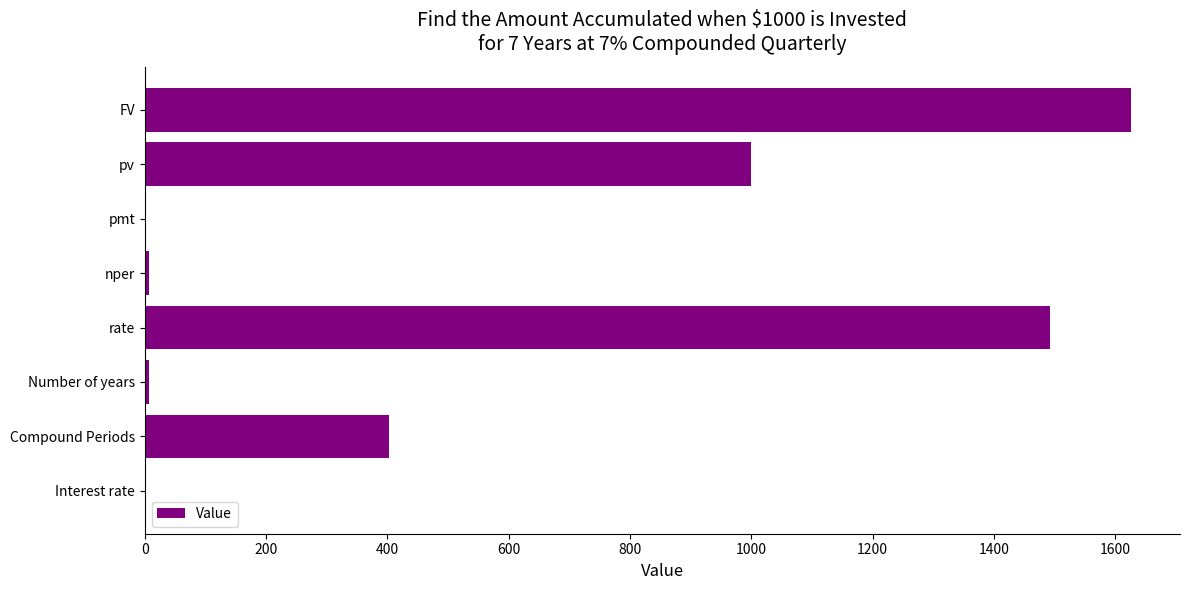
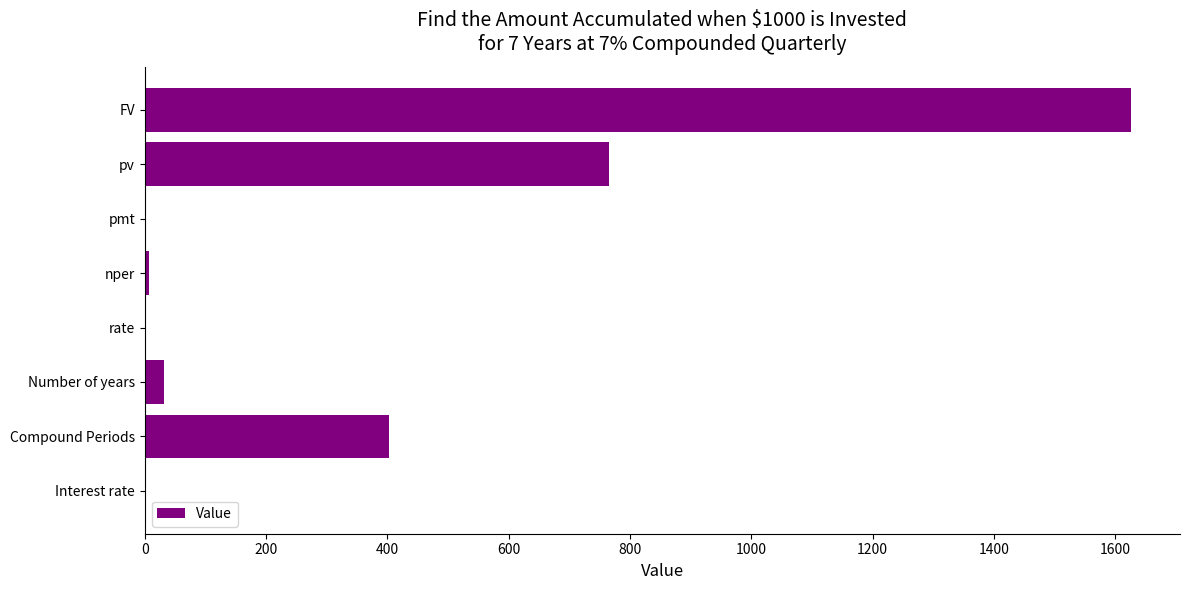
  {
    "FV": 1630,
-   "pv": 1000,
+   "pv": 770,
    "pmt": 0,
    "nper": 10,
-   "rate": 1490,
-   "Number of years": 10,
+   "rate": 0,
+   "Number of years": 30,
    "Compound Periods": 400
  }
